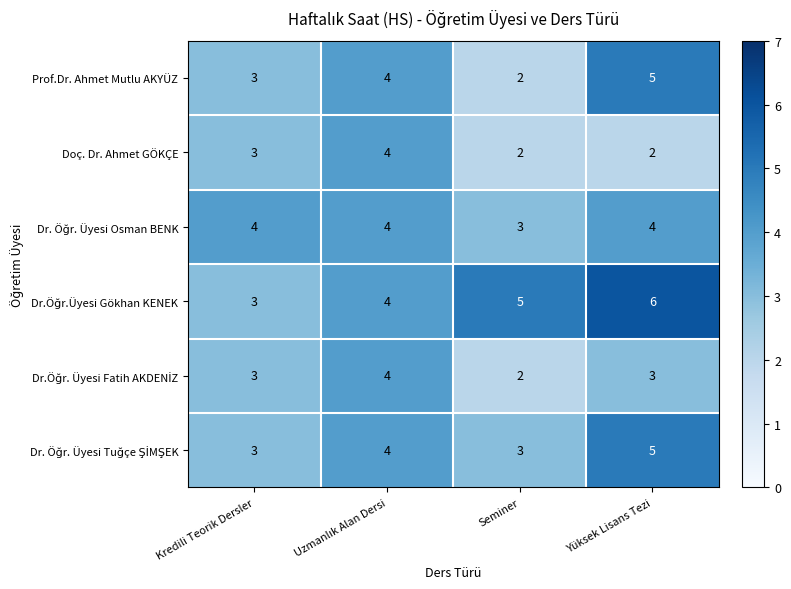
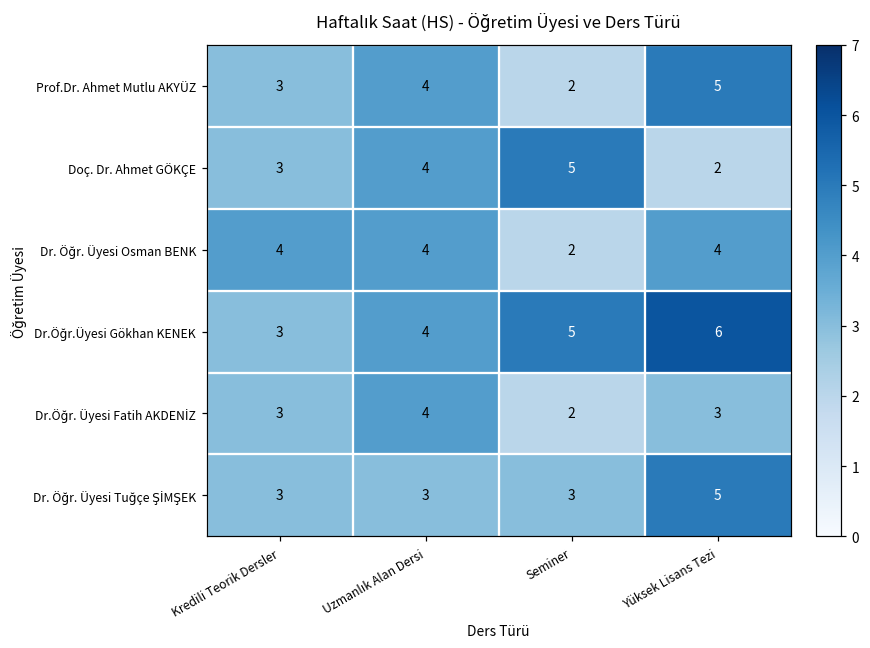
  {
    "Prof.Dr. Ahmet Mutlu AKYÜZ": {
      "Kredili Teorik Dersler": 3,
      "Uzmanlık Alan Dersi": 4,
      "Seminer": 2,
      "Yüksek Lisans Tezi": 5
    },
    "Doç. Dr. Ahmet GÖKÇE": {
      "Kredili Teorik Dersler": 3,
      "Uzmanlık Alan Dersi": 4,
-     "Seminer": 2,
+     "Seminer": 5,
      "Yüksek Lisans Tezi": 2
    },
    "Dr. Öğr. Üyesi Osman BENK": {
      "Kredili Teorik Dersler": 4,
      "Uzmanlık Alan Dersi": 4,
-     "Seminer": 3,
+     "Seminer": 2,
      "Yüksek Lisans Tezi": 4
    },
    "Dr.Öğr.Üyesi Gökhan KENEK": {
      "Kredili Teorik Dersler": 3,
      "Uzmanlık Alan Dersi": 4,
      "Seminer": 5,
      "Yüksek Lisans Tezi": 6
    },
    "Dr.Öğr. Üyesi Fatih AKDENİZ": {
      "Kredili Teorik Dersler": 3,
      "Uzmanlık Alan Dersi": 4,
      "Seminer": 2,
      "Yüksek Lisans Tezi": 3
    },
    "Dr. Öğr. Üyesi Tuğçe ŞİMŞEK": {
      "Kredili Teorik Dersler": 3,
-     "Uzmanlık Alan Dersi": 4,
+     "Uzmanlık Alan Dersi": 3,
      "Seminer": 3,
      "Yüksek Lisans Tezi": 5
    }
  }
